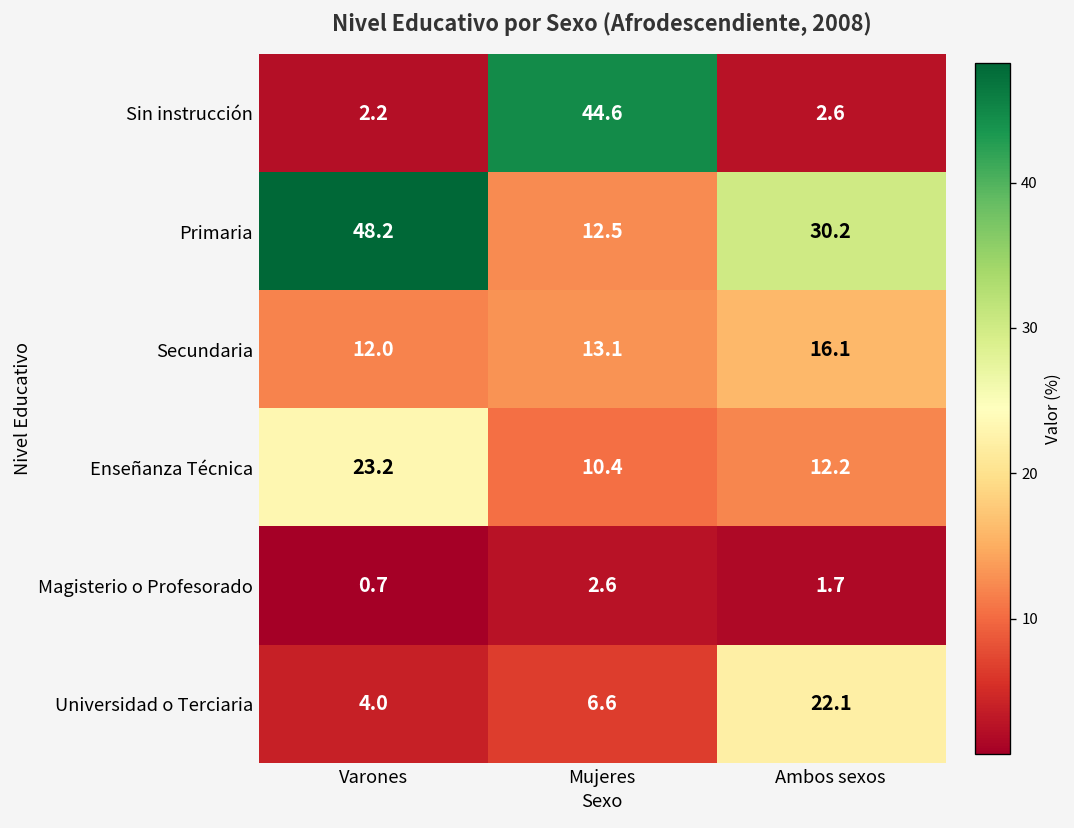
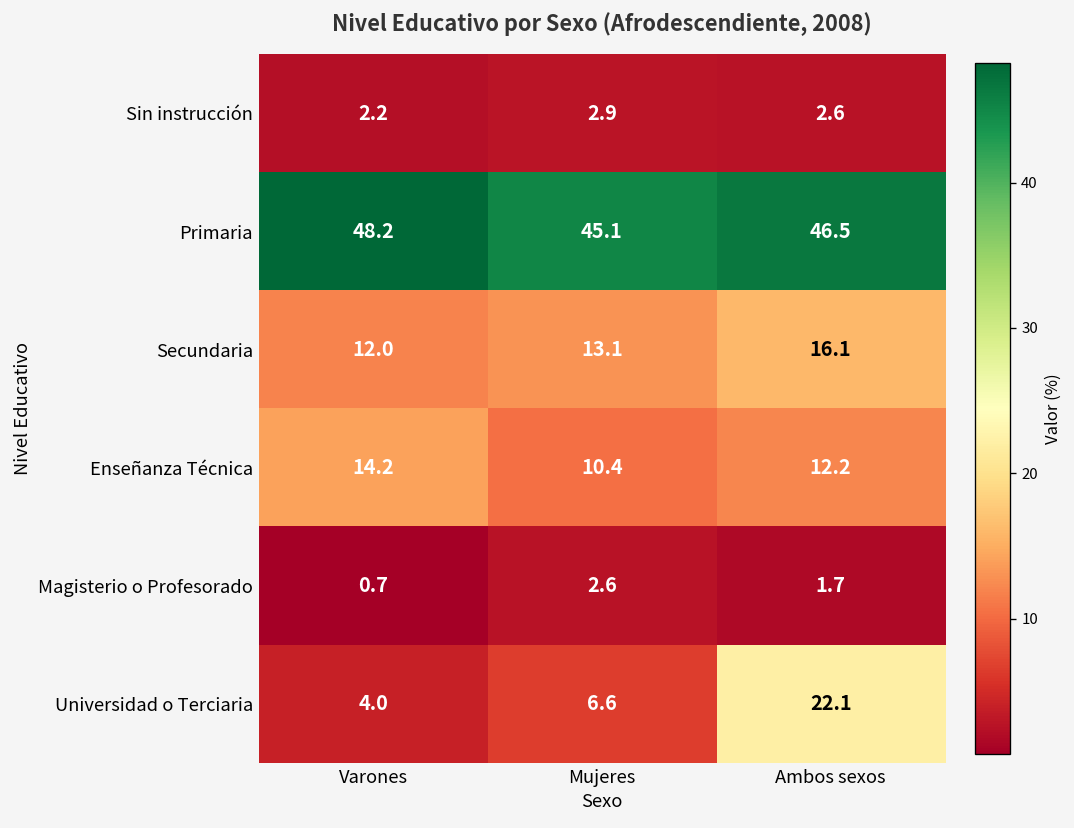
  {
    "Sin instrucción": {
      "Varones": 2.2,
-     "Mujeres": 44.6,
+     "Mujeres": 2.9,
      "Ambos sexos": 2.6
    },
    "Primaria": {
      "Varones": 48.2,
-     "Mujeres": 12.5,
-     "Ambos sexos": 30.2
+     "Mujeres": 45.1,
+     "Ambos sexos": 46.5
    },
    "Secundaria": {
      "Varones": 12.0,
      "Mujeres": 13.1,
      "Ambos sexos": 16.1
    },
    "Enseñanza Técnica": {
-     "Varones": 23.2,
+     "Varones": 14.2,
      "Mujeres": 10.4,
      "Ambos sexos": 12.2
    },
    "Magisterio o Profesorado": {
      "Varones": 0.7,
      "Mujeres": 2.6,
      "Ambos sexos": 1.7
    },
    "Universidad o Terciaria": {
      "Varones": 4.0,
      "Mujeres": 6.6,
      "Ambos sexos": 22.1
    }
  }
